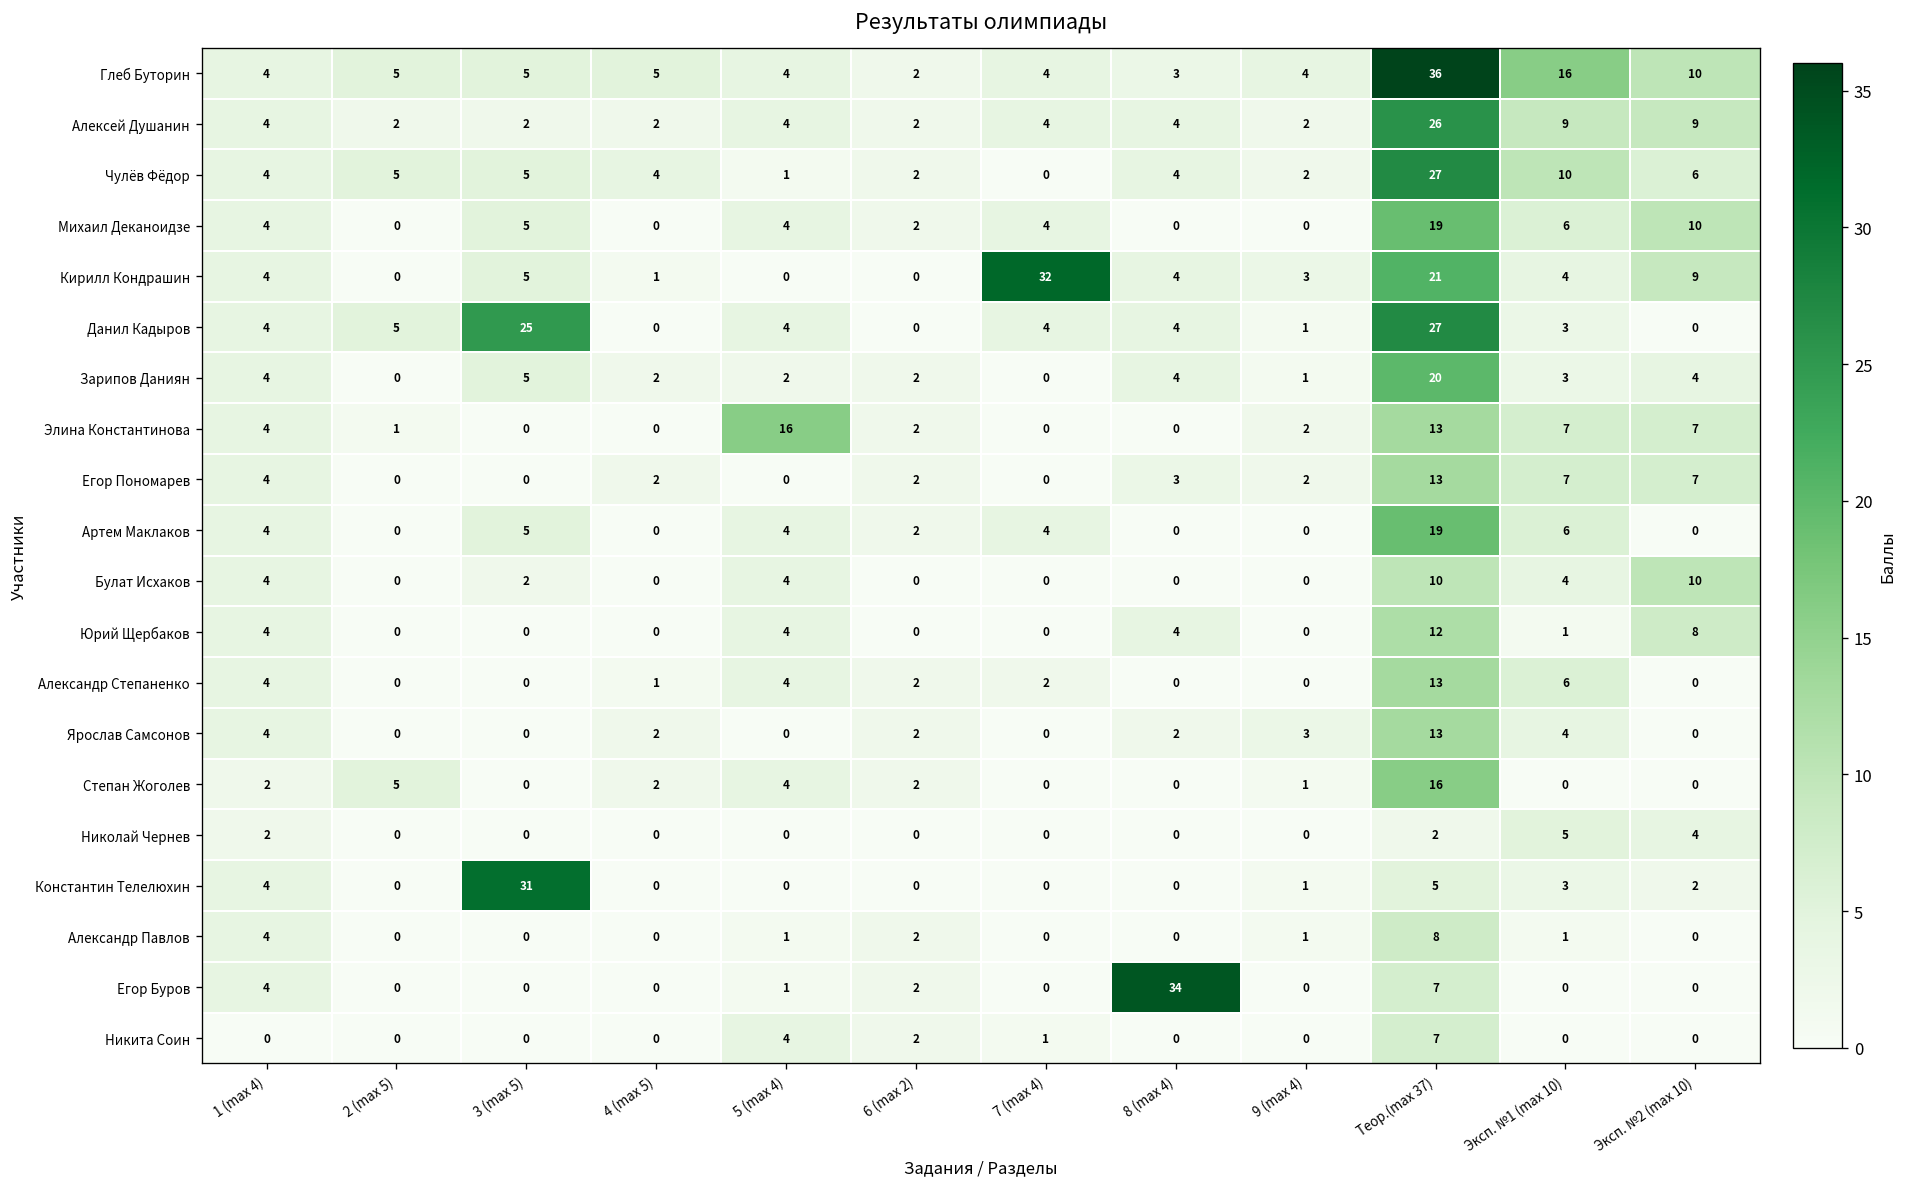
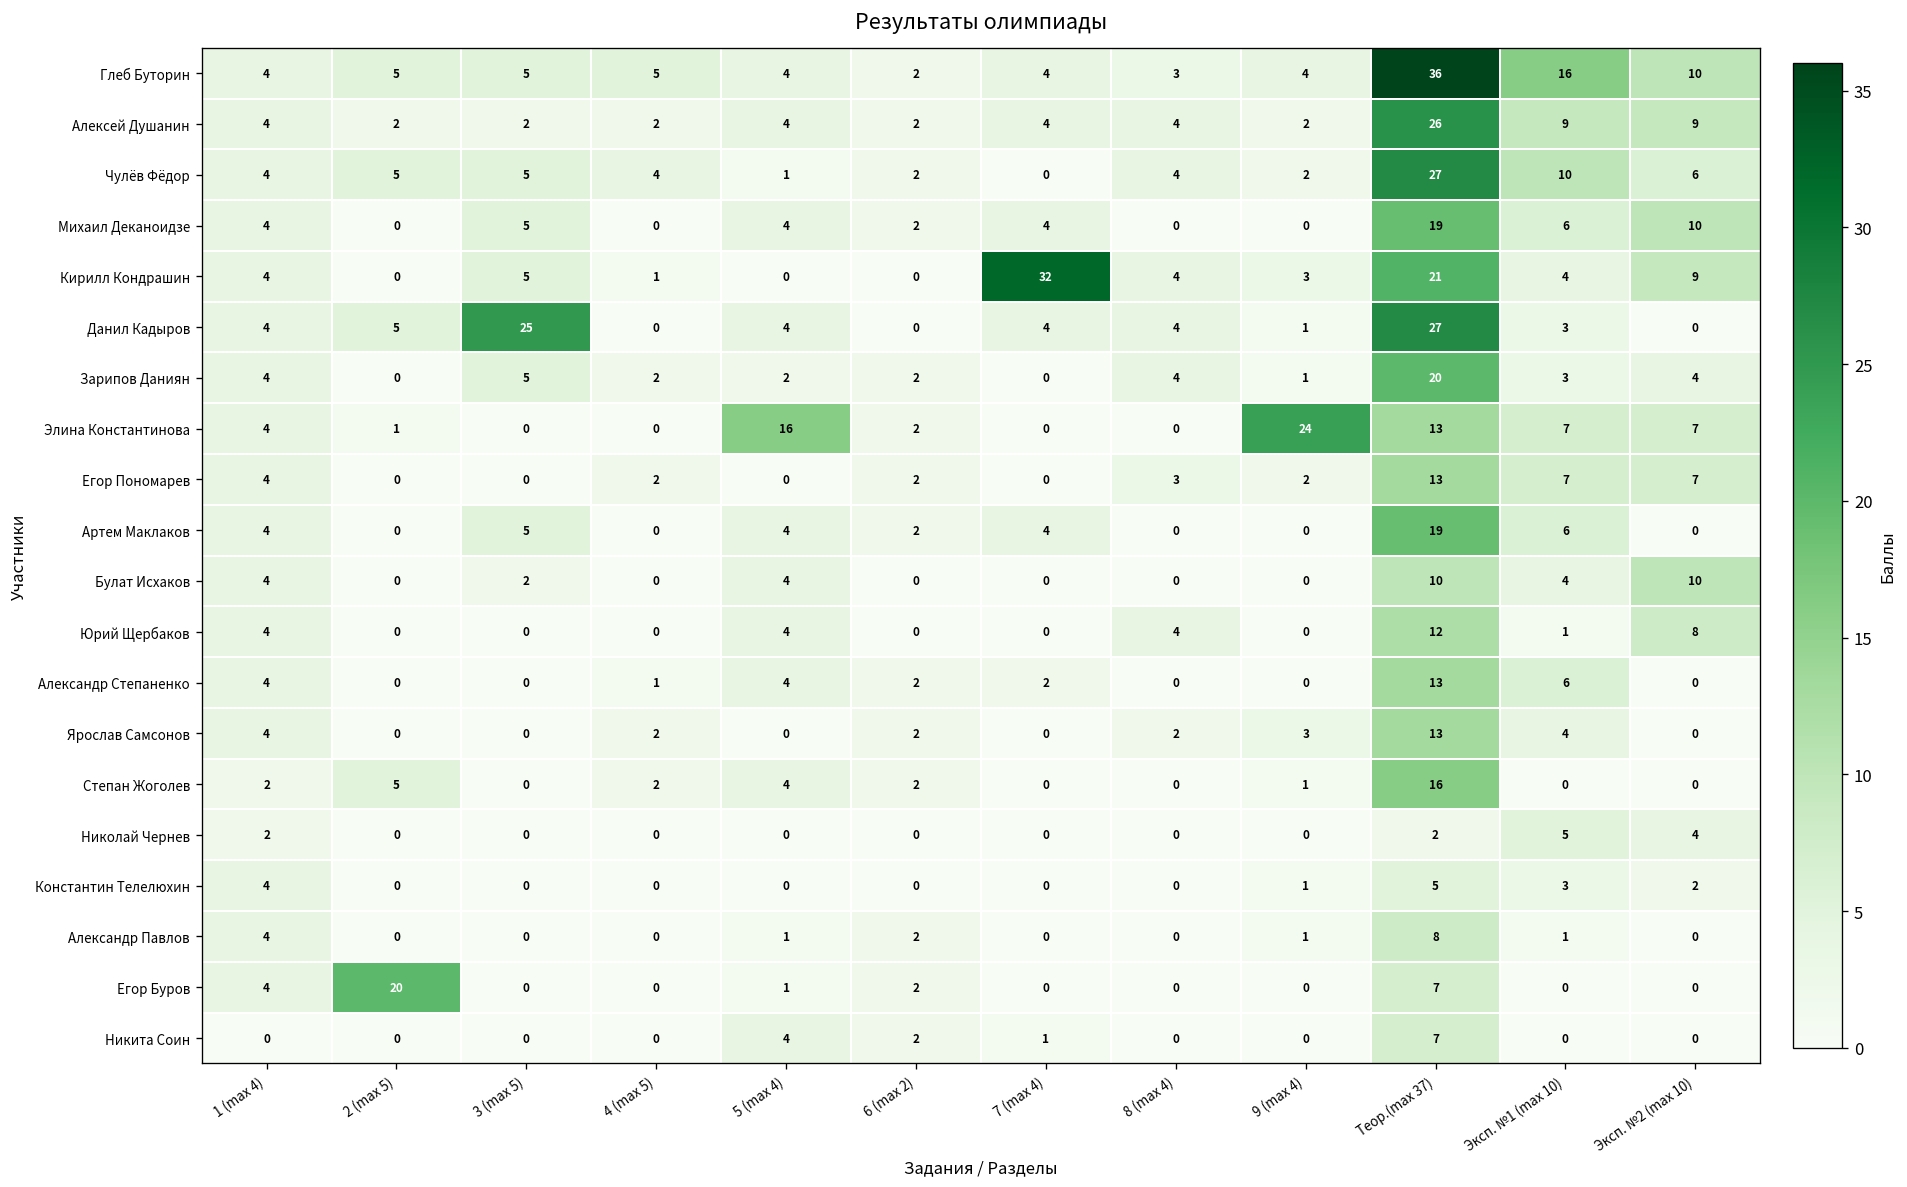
  {
    "Элина Константинова": {
      "1 (max 4)": 4,
      "2 (max 5)": 1,
      "3 (max 5)": 0,
      "4 (max 5)": 0,
      "5 (max 4)": 16,
      "6 (max 2)": 2,
      "7 (max 4)": 0,
      "8 (max 4)": 0,
-     "9 (max 4)": 2,
+     "9 (max 4)": 24,
      "Теор.(max 37)": 13,
      "Эксп. №1 (max 10)": 7,
      "Эксп. №2 (max 10)": 7
    },
    "Константин Телелюхин": {
      "1 (max 4)": 4,
      "2 (max 5)": 0,
-     "3 (max 5)": 31,
+     "3 (max 5)": 0,
      "4 (max 5)": 0,
      "5 (max 4)": 0,
      "6 (max 2)": 0,
      "7 (max 4)": 0,
      "8 (max 4)": 0,
      "9 (max 4)": 1,
      "Теор.(max 37)": 5,
      "Эксп. №1 (max 10)": 3,
      "Эксп. №2 (max 10)": 2
    },
    "Егор Буров": {
      "1 (max 4)": 4,
-     "2 (max 5)": 0,
+     "2 (max 5)": 20,
      "3 (max 5)": 0,
      "4 (max 5)": 0,
      "5 (max 4)": 1,
      "6 (max 2)": 2,
      "7 (max 4)": 0,
-     "8 (max 4)": 34,
+     "8 (max 4)": 0,
      "9 (max 4)": 0,
      "Теор.(max 37)": 7,
      "Эксп. №1 (max 10)": 0,
      "Эксп. №2 (max 10)": 0
    }
  }
